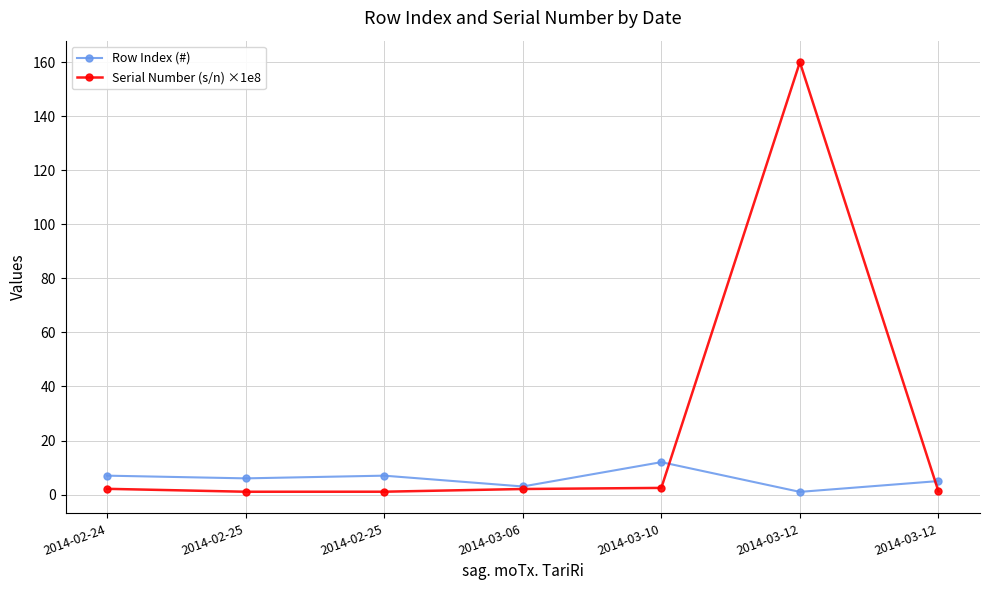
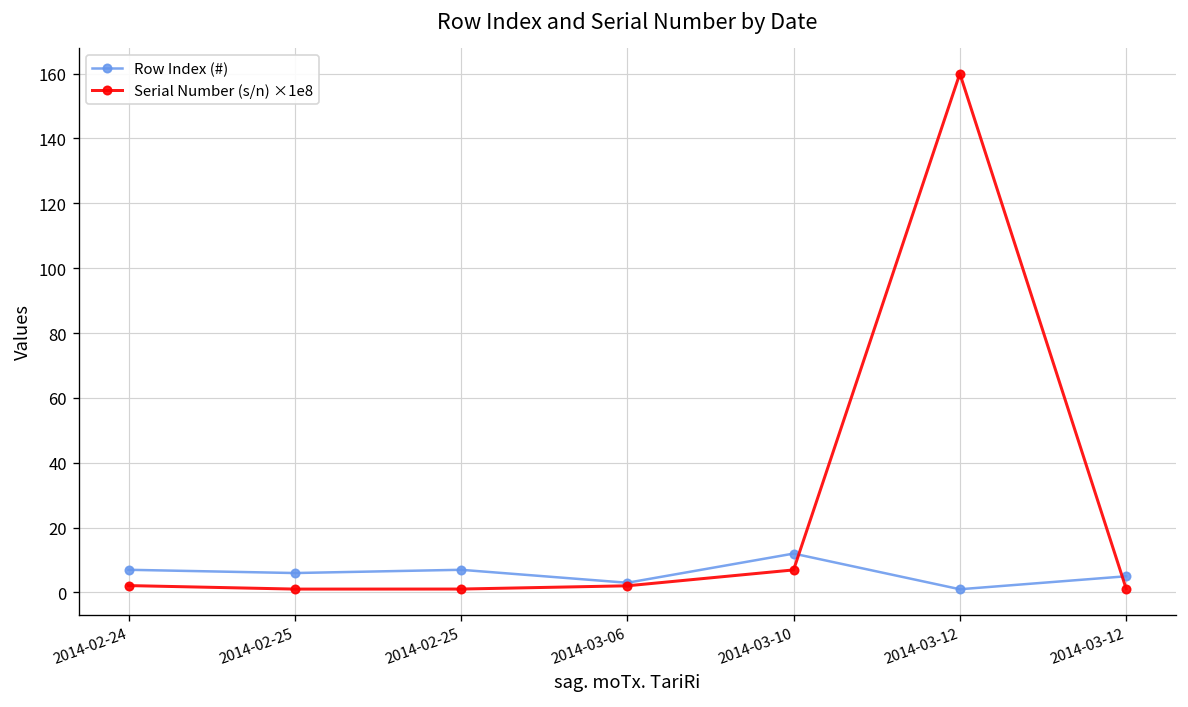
  {
    "Row Index (#)": {
      "2014-02-24": 7,
      "2014-03-10": 12
    },
    "Serial Number (s/n) ×1e8": {
      "2014-02-24": 2,
-     "2014-03-10": 2
+     "2014-03-10": 7
    }
  }
